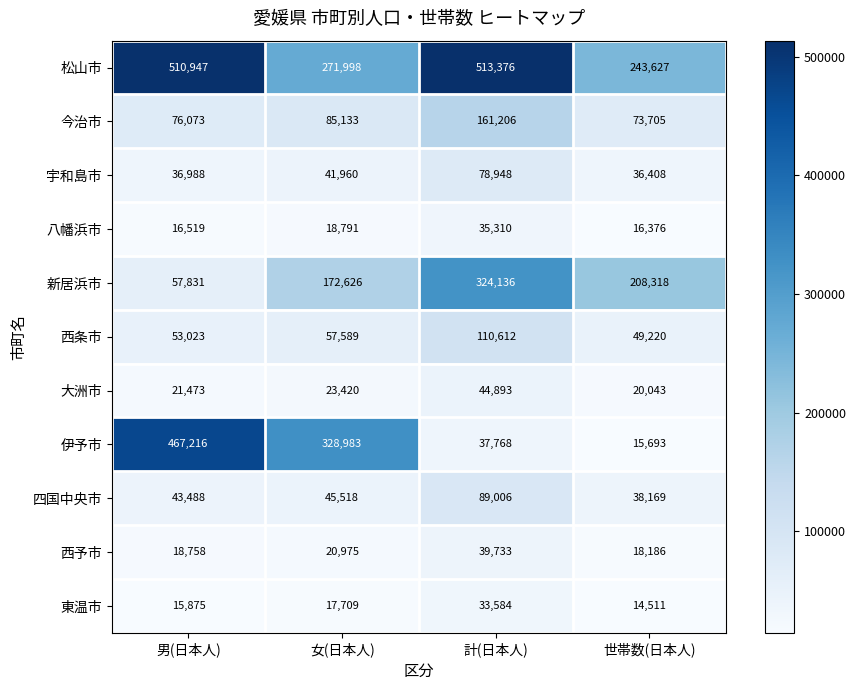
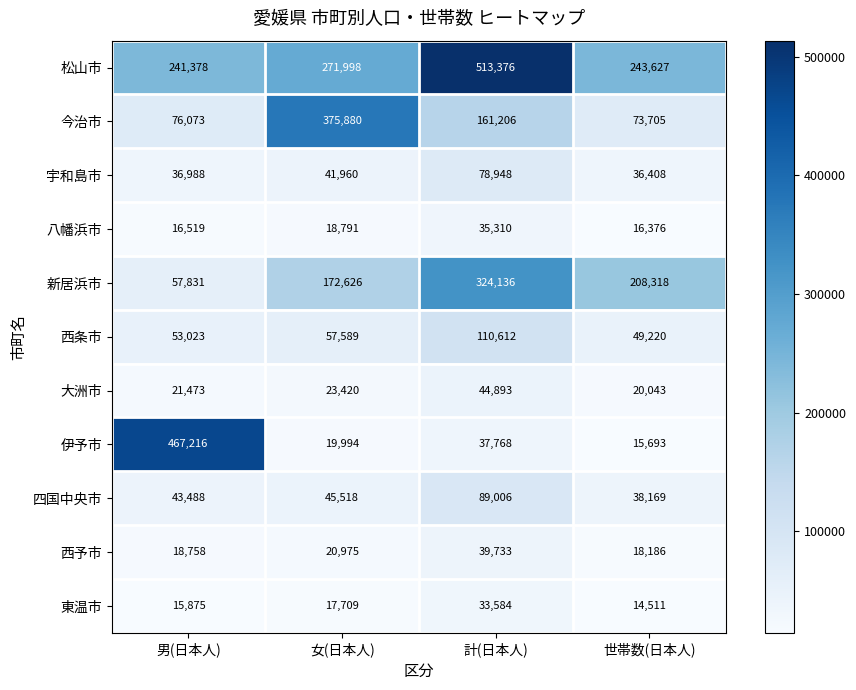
  {
    "松山市": {
-     "男(日本人)": "510,947",
+     "男(日本人)": "241,378",
      "女(日本人)": "271,998",
      "計(日本人)": "513,376",
      "世帯数(日本人)": "243,627"
    },
    "今治市": {
      "男(日本人)": "76,073",
-     "女(日本人)": "85,133",
+     "女(日本人)": "375,880",
      "計(日本人)": "161,206",
      "世帯数(日本人)": "73,705"
    },
    "宇和島市": {
      "男(日本人)": "36,988",
      "女(日本人)": "41,960",
      "計(日本人)": "78,948",
      "世帯数(日本人)": "36,408"
    },
    "八幡浜市": {
      "男(日本人)": "16,519",
      "女(日本人)": "18,791",
      "計(日本人)": "35,310",
      "世帯数(日本人)": "16,376"
    },
    "新居浜市": {
      "男(日本人)": "57,831",
      "女(日本人)": "172,626",
      "計(日本人)": "324,136",
      "世帯数(日本人)": "208,318"
    },
    "西条市": {
      "男(日本人)": "53,023",
      "女(日本人)": "57,589",
      "計(日本人)": "110,612",
      "世帯数(日本人)": "49,220"
    },
    "大洲市": {
      "男(日本人)": "21,473",
      "女(日本人)": "23,420",
      "計(日本人)": "44,893",
      "世帯数(日本人)": "20,043"
    },
    "伊予市": {
      "男(日本人)": "467,216",
-     "女(日本人)": "328,983",
+     "女(日本人)": "19,994",
      "計(日本人)": "37,768",
      "世帯数(日本人)": "15,693"
    },
    "四国中央市": {
      "男(日本人)": "43,488",
      "女(日本人)": "45,518",
      "計(日本人)": "89,006",
      "世帯数(日本人)": "38,169"
    },
    "西予市": {
      "男(日本人)": "18,758",
      "女(日本人)": "20,975",
      "計(日本人)": "39,733",
      "世帯数(日本人)": "18,186"
    },
    "東温市": {
      "男(日本人)": "15,875",
      "女(日本人)": "17,709",
      "計(日本人)": "33,584",
      "世帯数(日本人)": "14,511"
    }
  }
